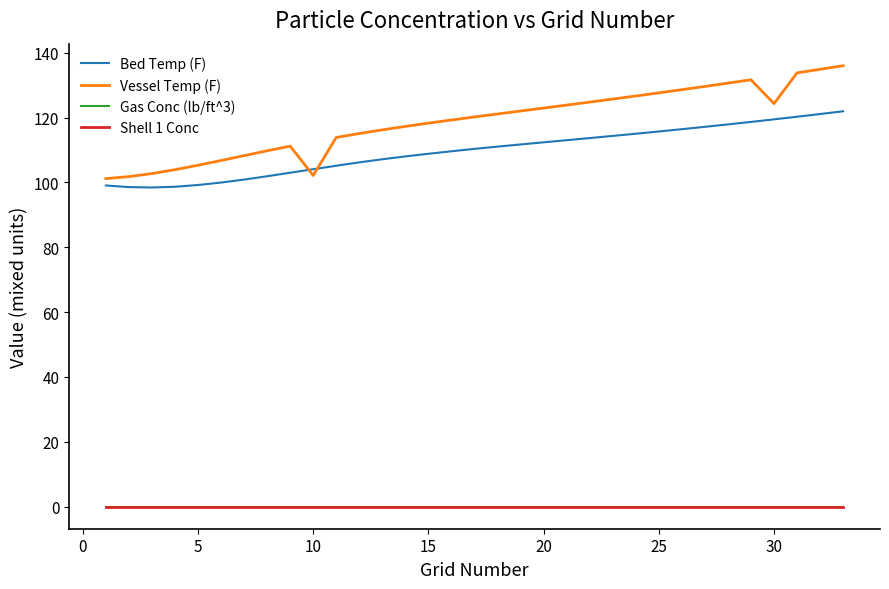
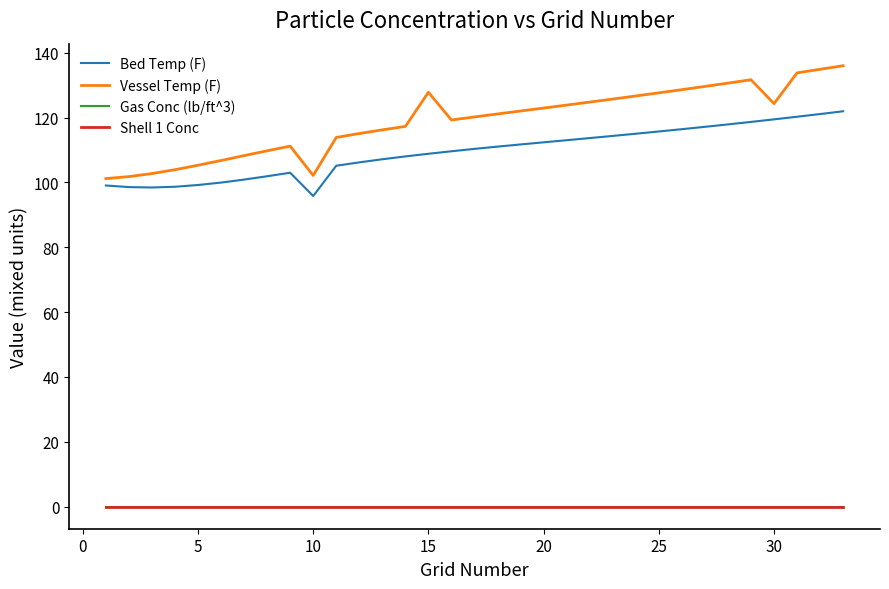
  {
    "Bed Temp (F)": {
      "5": 99,
-     "10": 104,
+     "10": 96,
      "15": 109,
      "20": 112,
      "25": 116,
      "30": 119
    },
    "Vessel Temp (F)": {
      "5": 105,
      "10": 102,
-     "15": 118,
+     "15": 128,
      "20": 123,
      "25": 128,
      "30": 124
    },
    "Shell 1 Conc": {
      "5": 0,
      "10": 0,
      "15": 0,
      "20": 0,
      "25": 0,
      "30": 0
    }
  }
